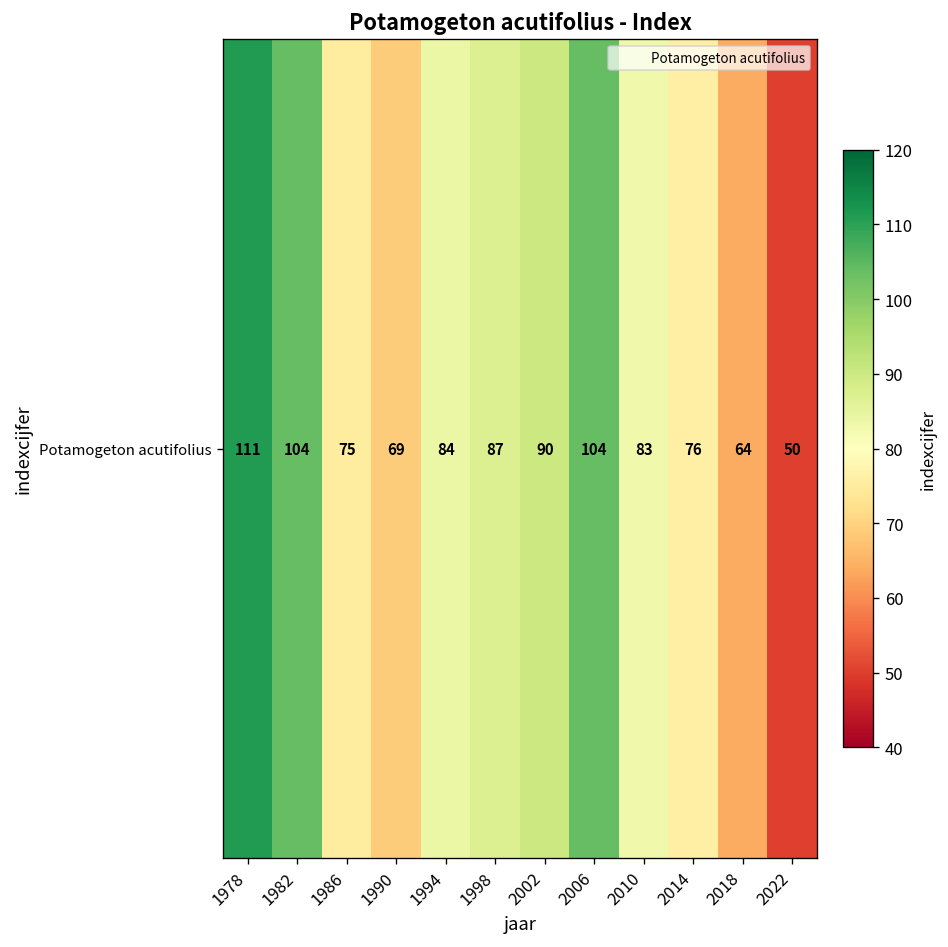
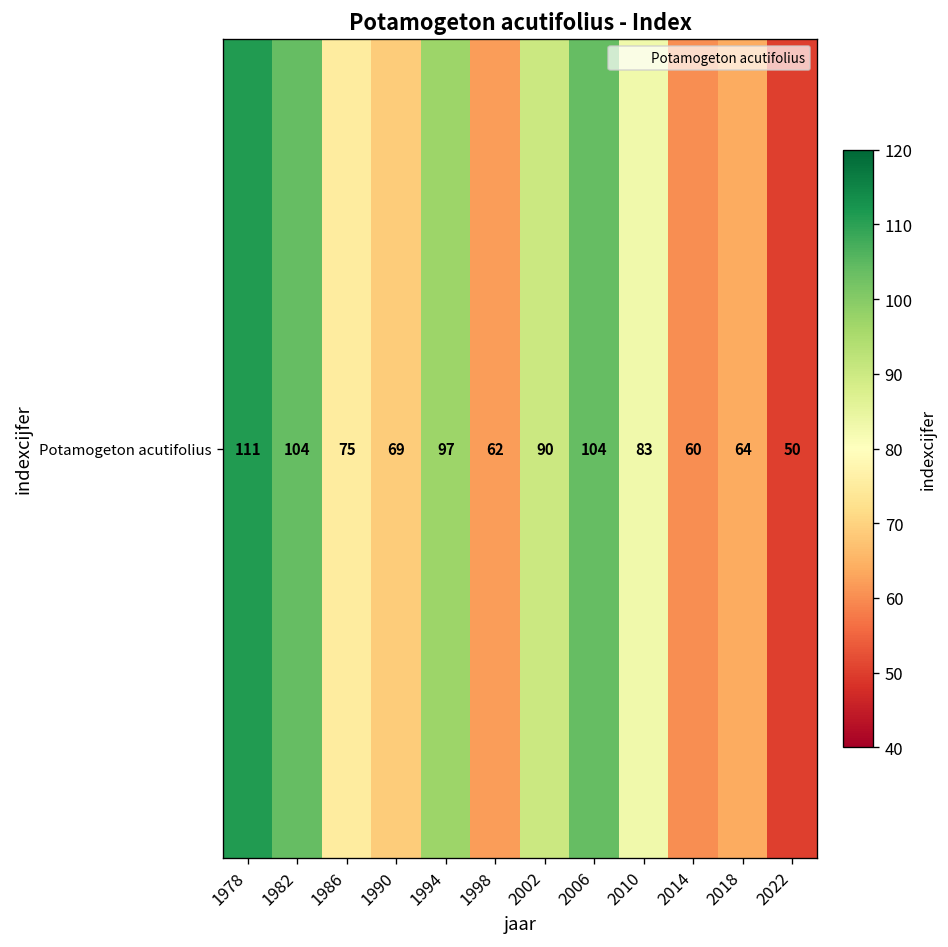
  {
    "Potamogeton acutifolius": {
      "1978": 111,
      "1982": 104,
      "1986": 75,
      "1990": 69,
-     "1994": 84,
-     "1998": 87,
+     "1994": 97,
+     "1998": 62,
      "2002": 90,
      "2006": 104,
      "2010": 83,
-     "2014": 76,
+     "2014": 60,
      "2018": 64,
      "2022": 50
    }
  }
